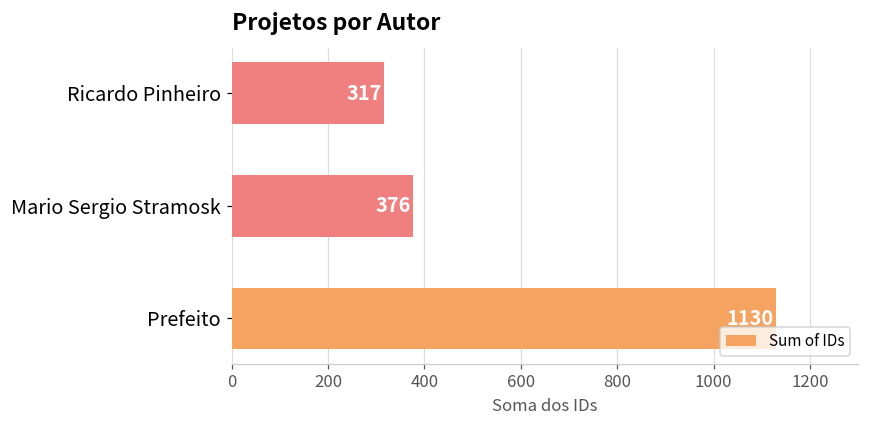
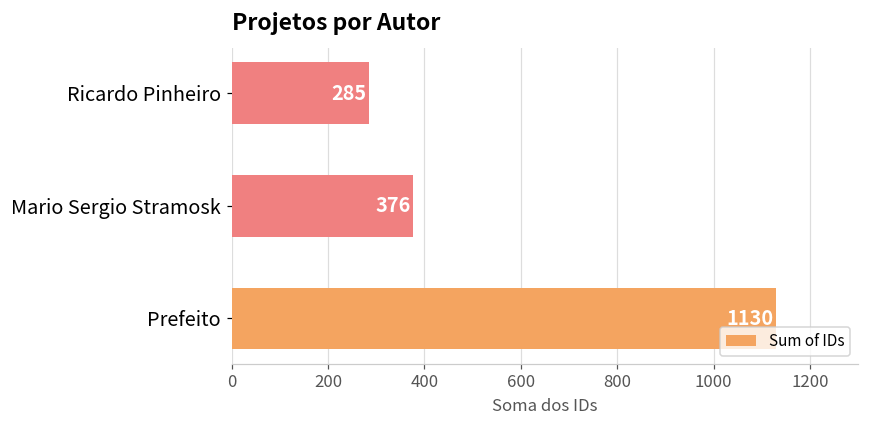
  {
-   "Ricardo Pinheiro": 317,
+   "Ricardo Pinheiro": 285,
    "Mario Sergio Stramosk": 376
  }
